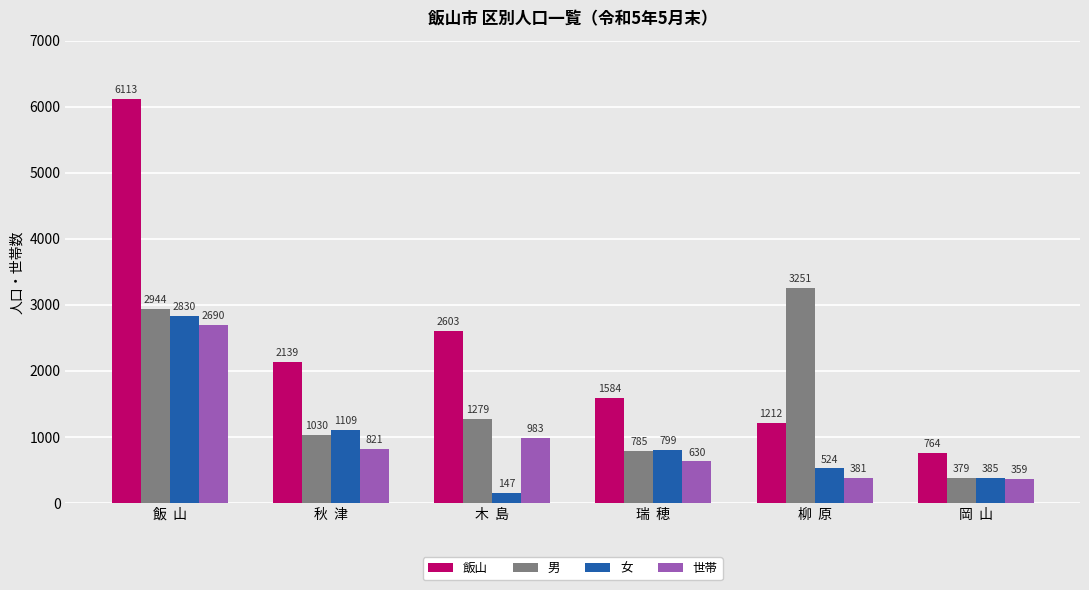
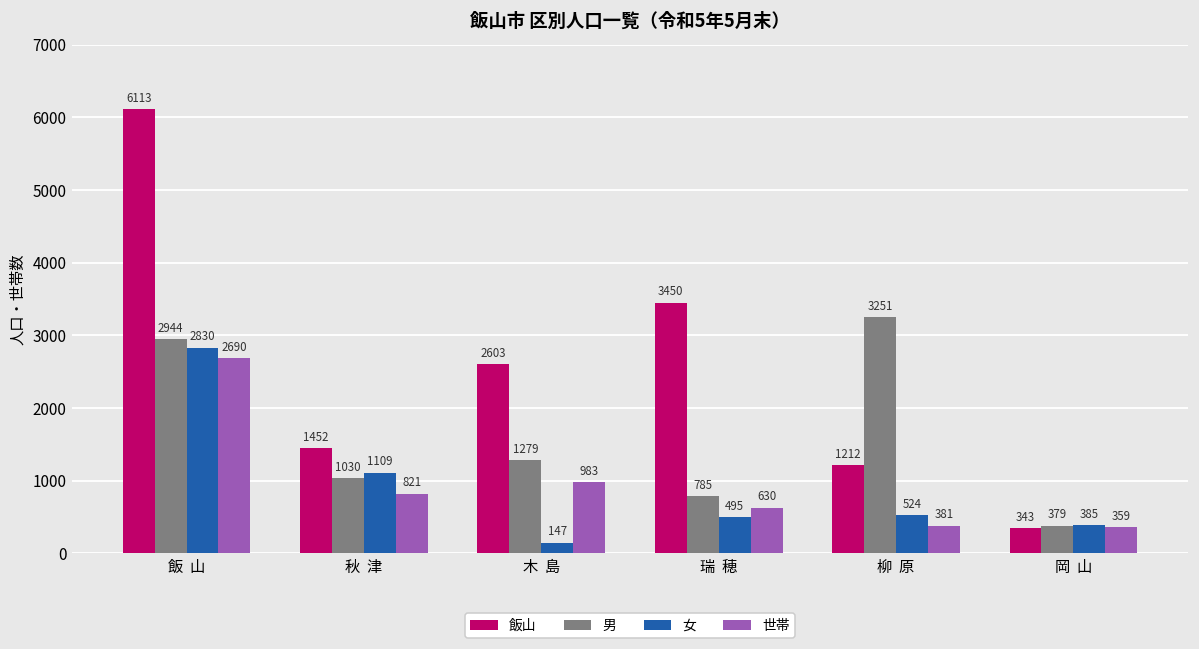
  {
    "飯山": {
      "飯 山": 6113,
-     "秋 津": 2139,
+     "秋 津": 1452,
      "木 島": 2603,
-     "瑞 穂": 1584,
+     "瑞 穂": 3450,
      "柳 原": 1212,
-     "岡 山": 764
+     "岡 山": 343
    },
    "男": {
      "飯 山": 2944,
      "秋 津": 1030,
      "木 島": 1279,
      "瑞 穂": 785,
      "柳 原": 3251,
      "岡 山": 379
    },
    "女": {
      "飯 山": 2830,
      "秋 津": 1109,
      "木 島": 147,
-     "瑞 穂": 799,
+     "瑞 穂": 495,
      "柳 原": 524,
      "岡 山": 385
    },
    "世帯": {
      "飯 山": 2690,
      "秋 津": 821,
      "木 島": 983,
      "瑞 穂": 630,
      "柳 原": 381,
      "岡 山": 359
    }
  }
